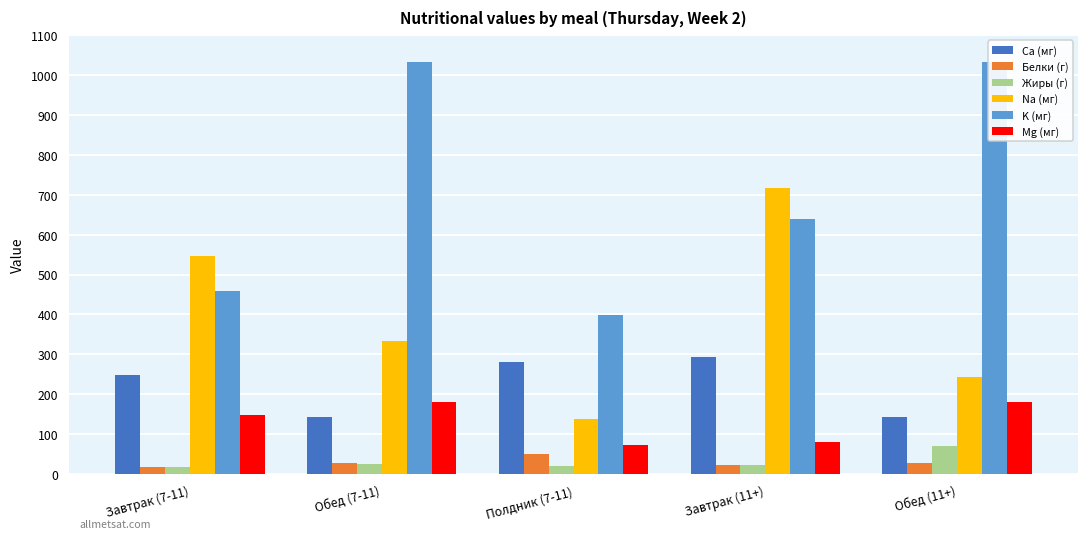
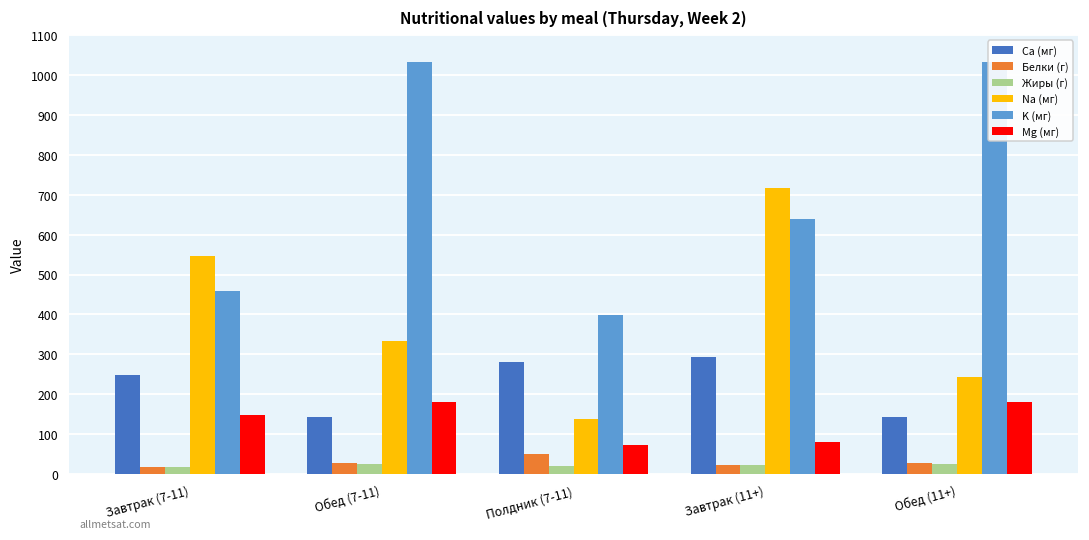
  {
    "Белки (г)": {
      "Завтрак (7-11)": 20,
      "Обед (7-11)": 30,
      "Полдник (7-11)": 50,
      "Завтрак (11+)": 20,
      "Обед (11+)": 30
    },
    "Жиры (г)": {
      "Завтрак (7-11)": 20,
      "Обед (7-11)": 30,
      "Полдник (7-11)": 20,
      "Завтрак (11+)": 20,
-     "Обед (11+)": 70
+     "Обед (11+)": 30
    },
    "Na (мг)": {
      "Завтрак (7-11)": 550,
      "Обед (7-11)": 330,
      "Полдник (7-11)": 140,
      "Завтрак (11+)": 720,
      "Обед (11+)": 240
    },
    "Mg (мг)": {
      "Завтрак (7-11)": 150,
      "Обед (7-11)": 180,
      "Полдник (7-11)": 70,
      "Завтрак (11+)": 80,
      "Обед (11+)": 180
    }
  }
